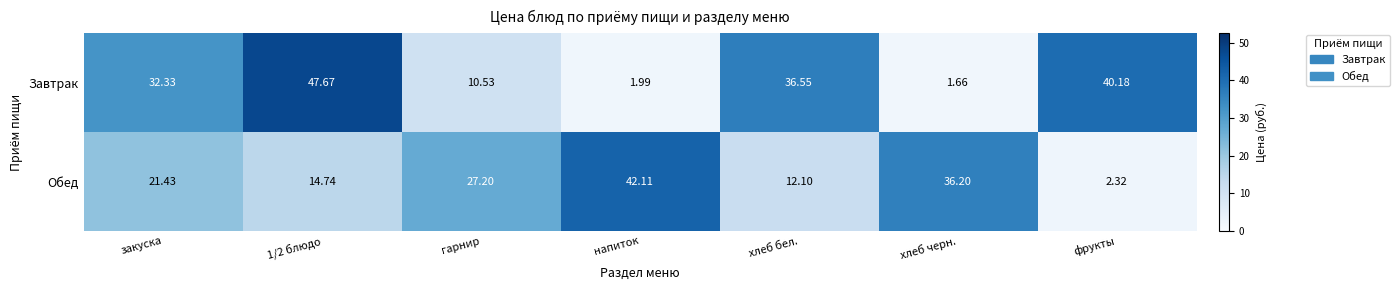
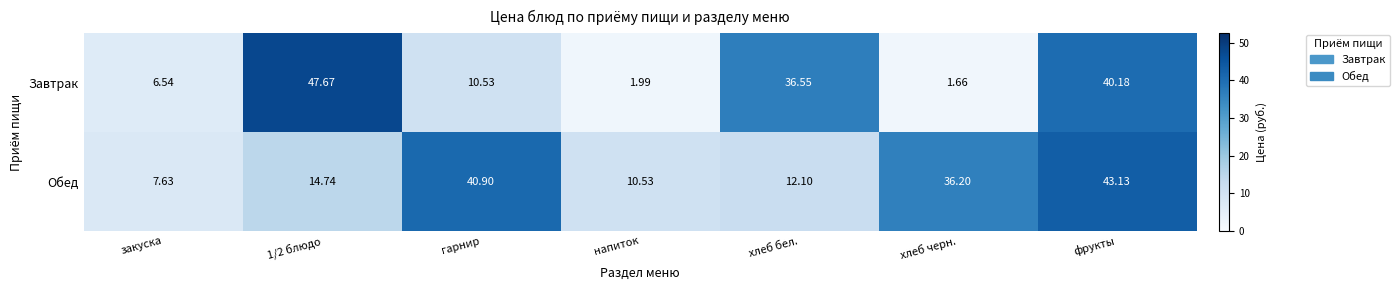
  {
    "Завтрак": {
-     "закуска": 32.33,
+     "закуска": 6.54,
      "1/2 блюдо": 47.67,
      "гарнир": 10.53,
      "напиток": 1.99,
      "хлеб бел.": 36.55,
      "хлеб черн.": 1.66,
      "фрукты": 40.18
    },
    "Обед": {
-     "закуска": 21.43,
+     "закуска": 7.63,
      "1/2 блюдо": 14.74,
-     "гарнир": 27.20,
-     "напиток": 42.11,
+     "гарнир": 40.90,
+     "напиток": 10.53,
      "хлеб бел.": 12.10,
      "хлеб черн.": 36.20,
-     "фрукты": 2.32
+     "фрукты": 43.13
    }
  }
